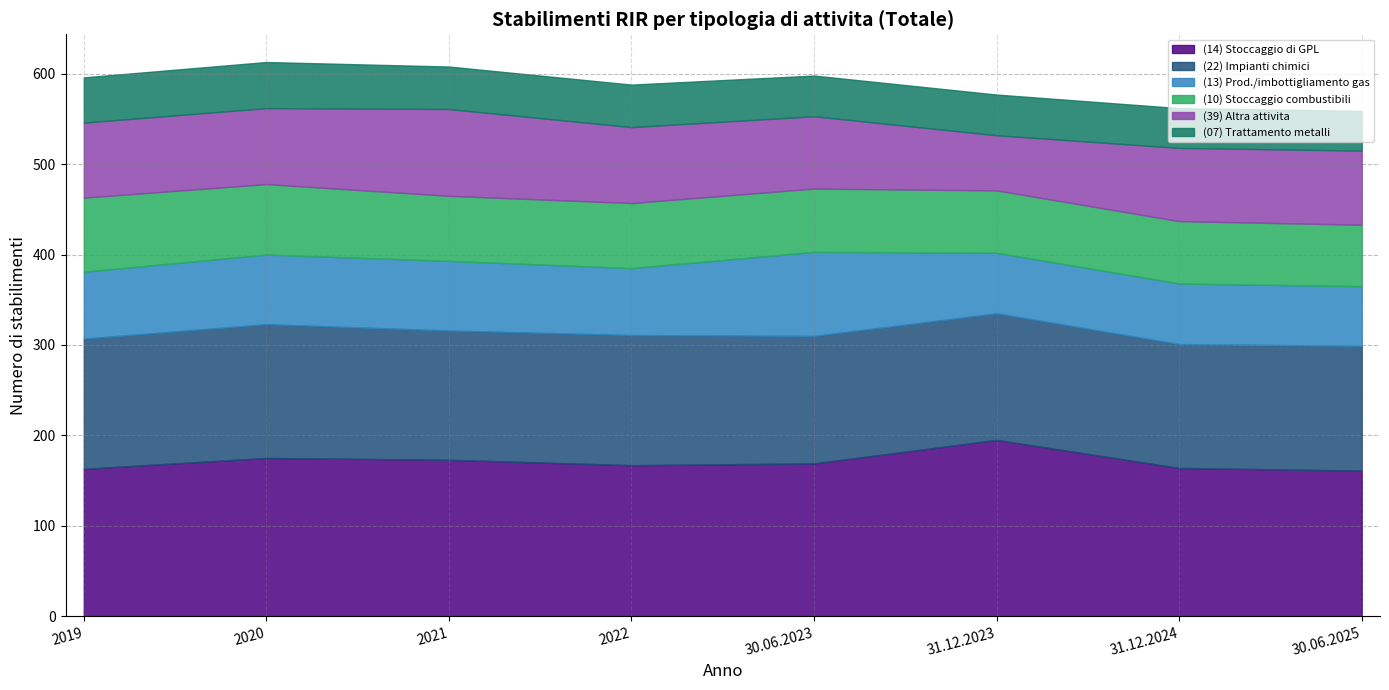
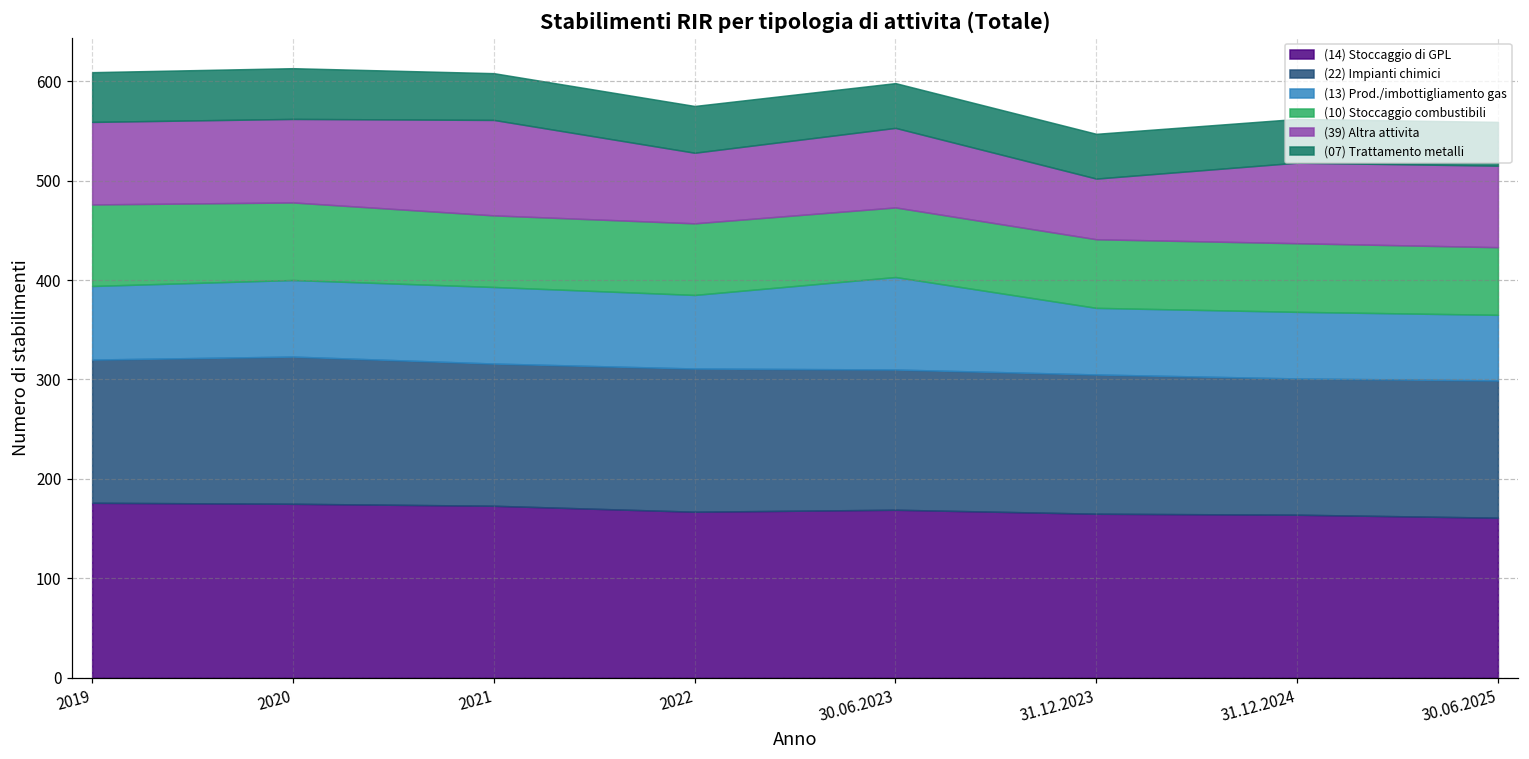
  {
    "(14) Stoccaggio di GPL": {
-     "2019": 160,
+     "2019": 180,
      "2020": 180,
      "2021": 170,
      "2022": 170,
      "30.06.2023": 170,
-     "31.12.2023": 200,
+     "31.12.2023": 170,
      "31.12.2024": 160,
      "30.06.2025": 160
    },
    "(13) Prod./imbottigliamento gas": {
      "2019": 70,
      "2020": 80,
      "2021": 80,
      "2022": 70,
      "30.06.2023": 90,
      "31.12.2023": 70,
      "31.12.2024": 70,
      "30.06.2025": 70
    },
    "(39) Altra attivita": {
      "2019": 80,
      "2020": 80,
      "2021": 100,
-     "2022": 80,
+     "2022": 70,
      "30.06.2023": 80,
      "31.12.2023": 60,
      "31.12.2024": 80,
      "30.06.2025": 80
    }
  }
